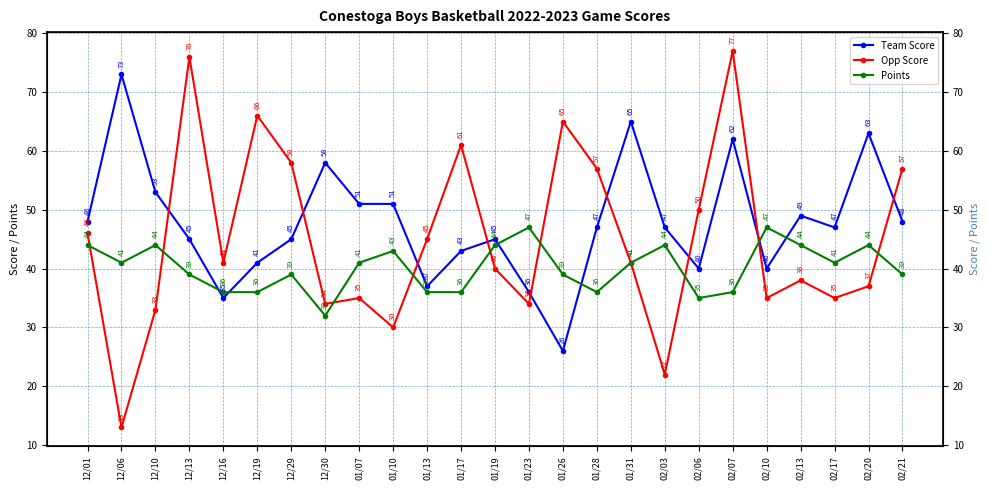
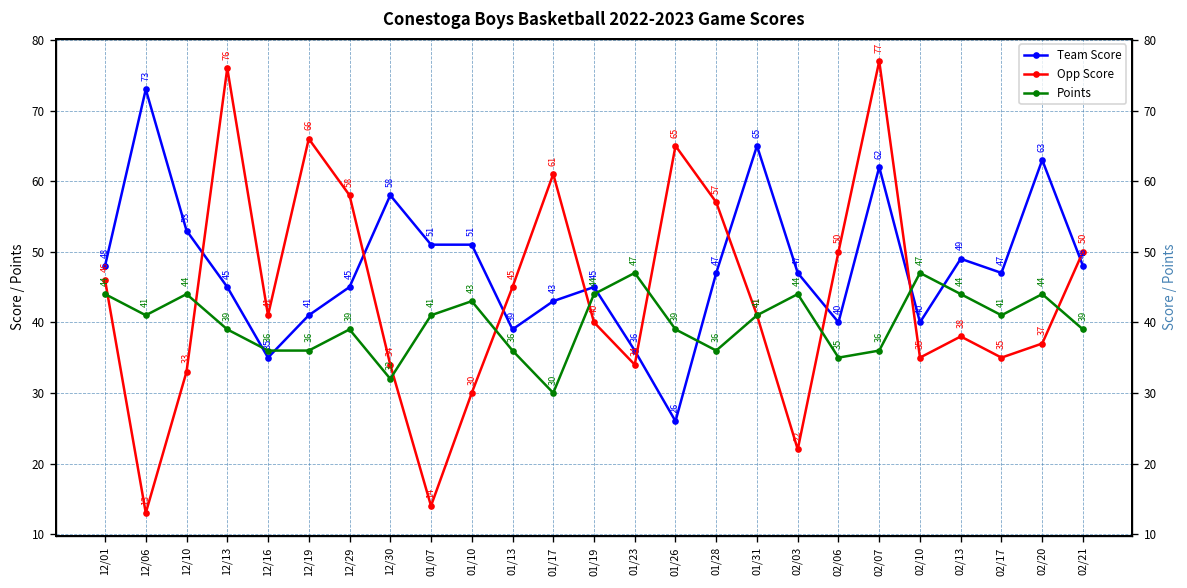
  {
    "Team Score": {
      "12/01": 48,
      "12/06": 73,
      "12/10": 53,
      "12/13": 45,
      "12/19": 41,
      "12/29": 45,
      "12/30": 58,
      "01/07": 51,
      "01/10": 51,
-     "01/13": 37,
+     "01/13": 39,
      "01/17": 43,
      "01/23": 36,
      "01/26": 26,
      "01/28": 47,
      "01/31": 65,
      "02/03": 47,
      "02/06": 40,
      "02/07": 62,
      "02/10": 40,
      "02/13": 49,
      "02/17": 47,
      "02/20": 63,
      "02/21": 48
    },
    "Opp Score": {
      "12/06": 13,
      "12/10": 33,
      "12/13": 76,
      "12/16": 41,
      "12/19": 66,
      "12/29": 58,
      "12/30": 34,
-     "01/07": 35,
+     "01/07": 14,
      "01/10": 30,
      "01/13": 45,
      "01/17": 61,
      "01/19": 40,
      "01/26": 65,
      "01/28": 57,
      "02/03": 22,
      "02/06": 50,
      "02/07": 77,
      "02/10": 35,
      "02/13": 38,
      "02/17": 35,
      "02/20": 37,
-     "02/21": 57
+     "02/21": 50
    },
    "Points": {
      "12/06": 41,
      "12/10": 44,
      "12/13": 39,
      "12/19": 36,
      "12/29": 39,
      "01/07": 41,
      "01/10": 43,
-     "01/17": 36,
+     "01/17": 30,
      "01/23": 47,
      "01/26": 39,
      "01/28": 36,
      "02/06": 35,
      "02/07": 36,
      "02/10": 47,
      "02/13": 44,
      "02/17": 41,
      "02/20": 44,
      "02/21": 39
    }
  }
